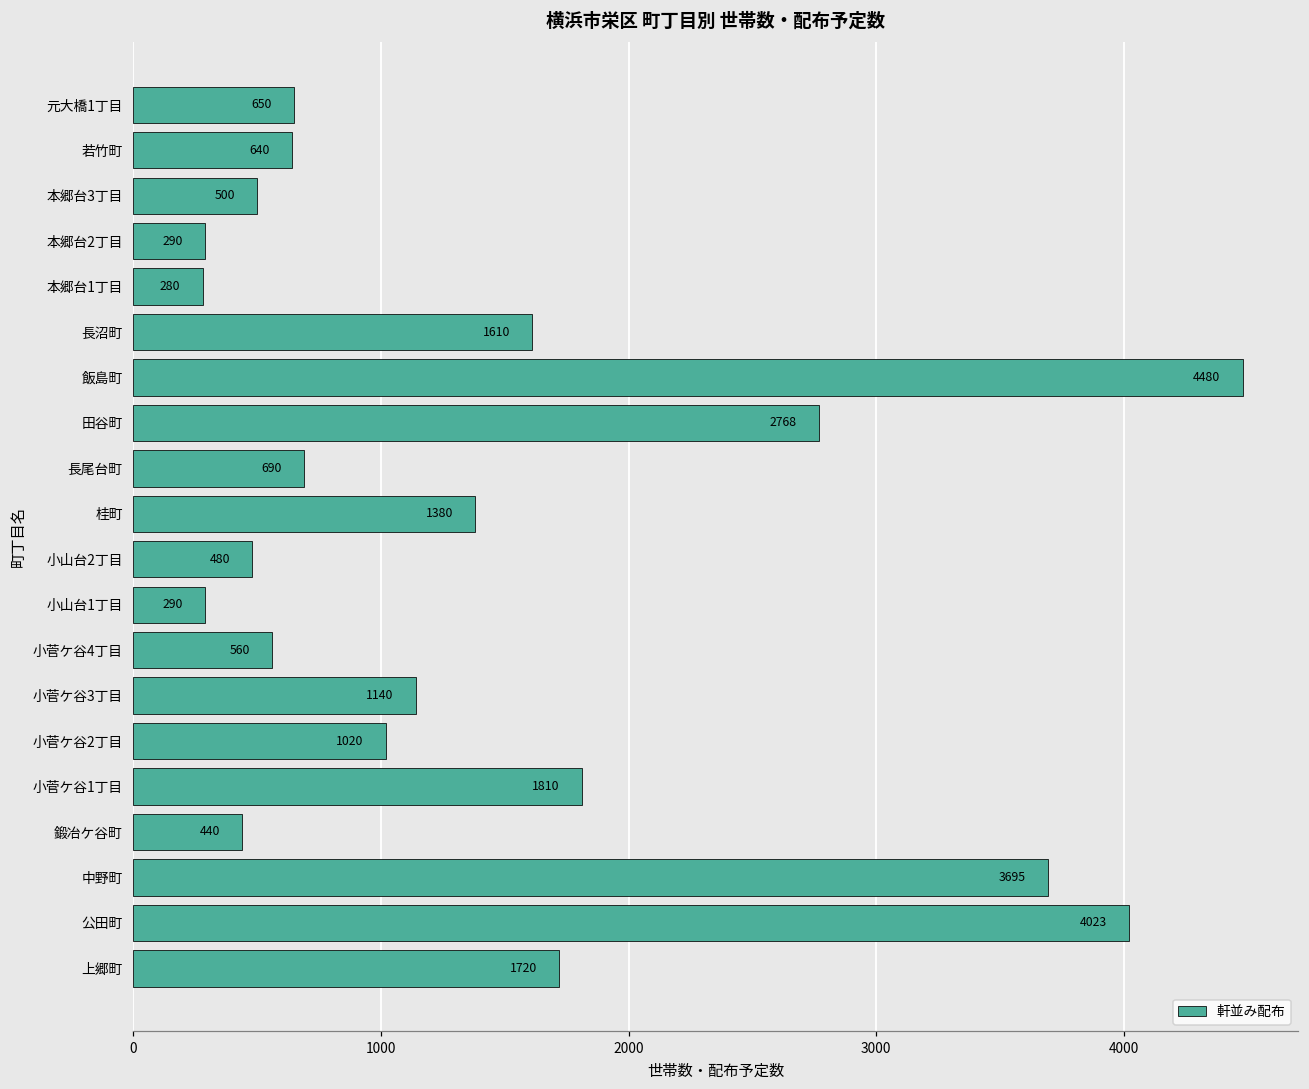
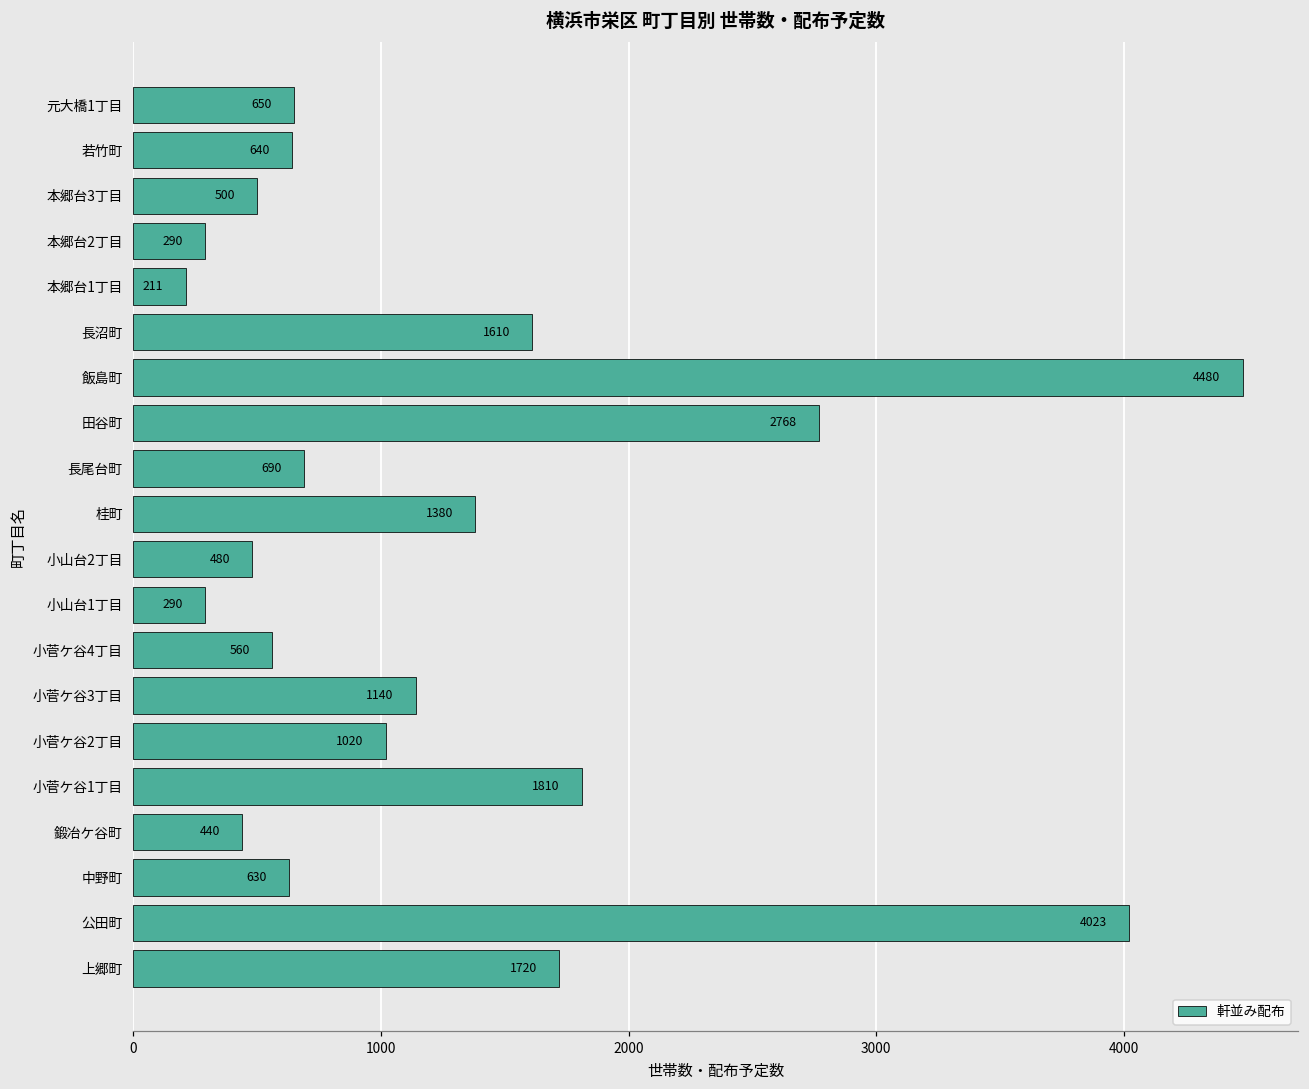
  {
    "元大橋1丁目": 650,
    "若竹町": 640,
    "本郷台3丁目": 500,
    "本郷台2丁目": 290,
-   "本郷台1丁目": 280,
+   "本郷台1丁目": 211,
    "長沼町": 1610,
    "飯島町": 4480,
    "田谷町": 2768,
    "長尾台町": 690,
    "桂町": 1380,
    "小山台2丁目": 480,
    "小山台1丁目": 290,
    "小菅ケ谷4丁目": 560,
    "小菅ケ谷3丁目": 1140,
    "小菅ケ谷2丁目": 1020,
    "小菅ケ谷1丁目": 1810,
    "鍛冶ケ谷町": 440,
-   "中野町": 3695,
+   "中野町": 630,
    "公田町": 4023,
    "上郷町": 1720
  }
